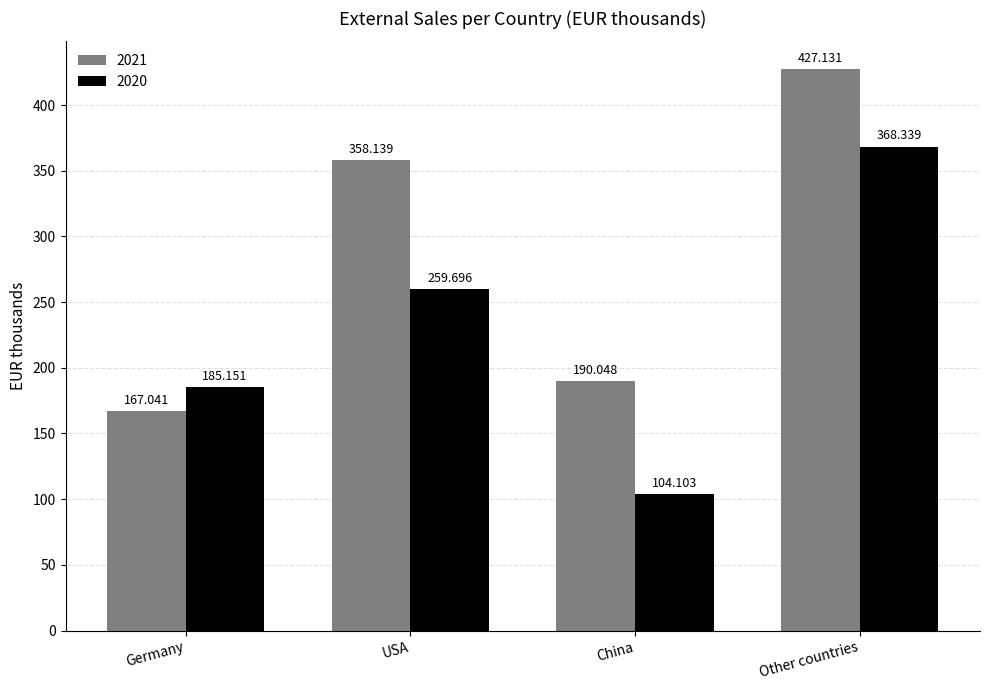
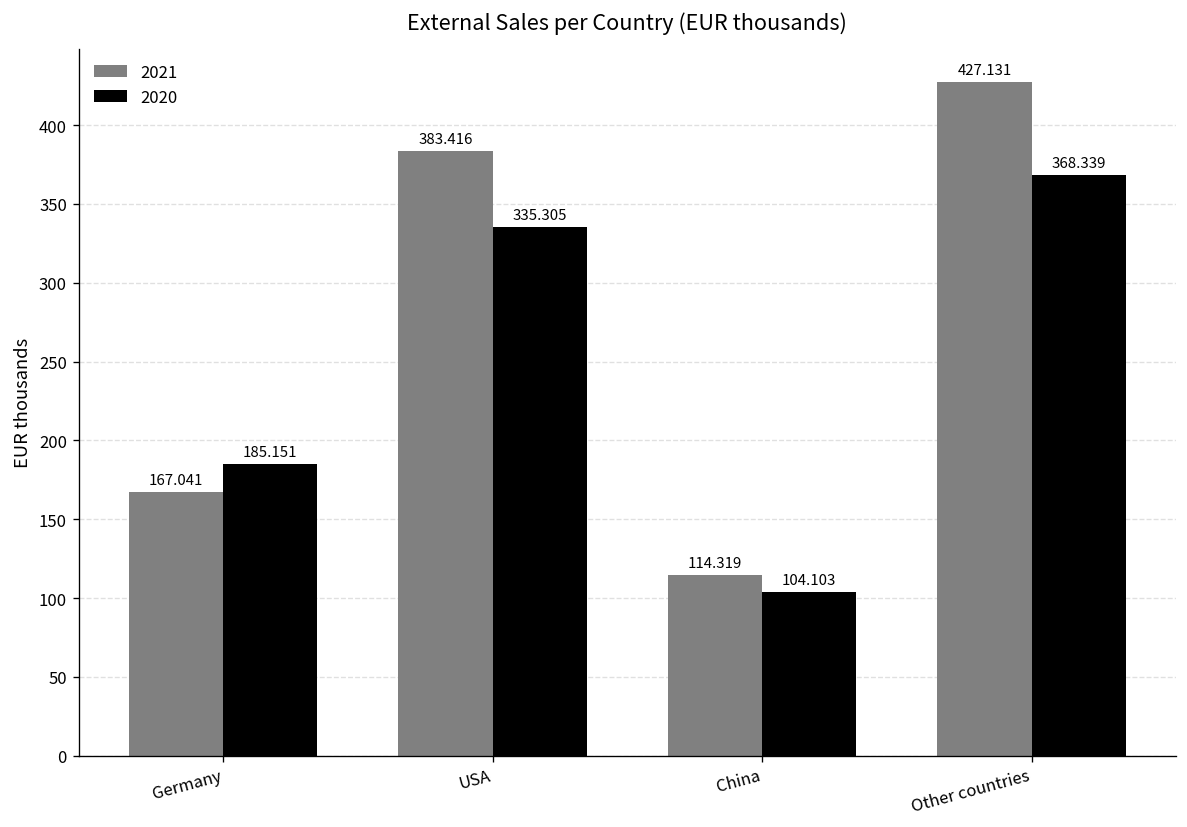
  {
    "2021": {
      "Germany": 167.041,
-     "USA": 358.139,
-     "China": 190.048,
+     "USA": 383.416,
+     "China": 114.319,
      "Other countries": 427.131
    },
    "2020": {
      "Germany": 185.151,
-     "USA": 259.696,
+     "USA": 335.305,
      "China": 104.103,
      "Other countries": 368.339
    }
  }
